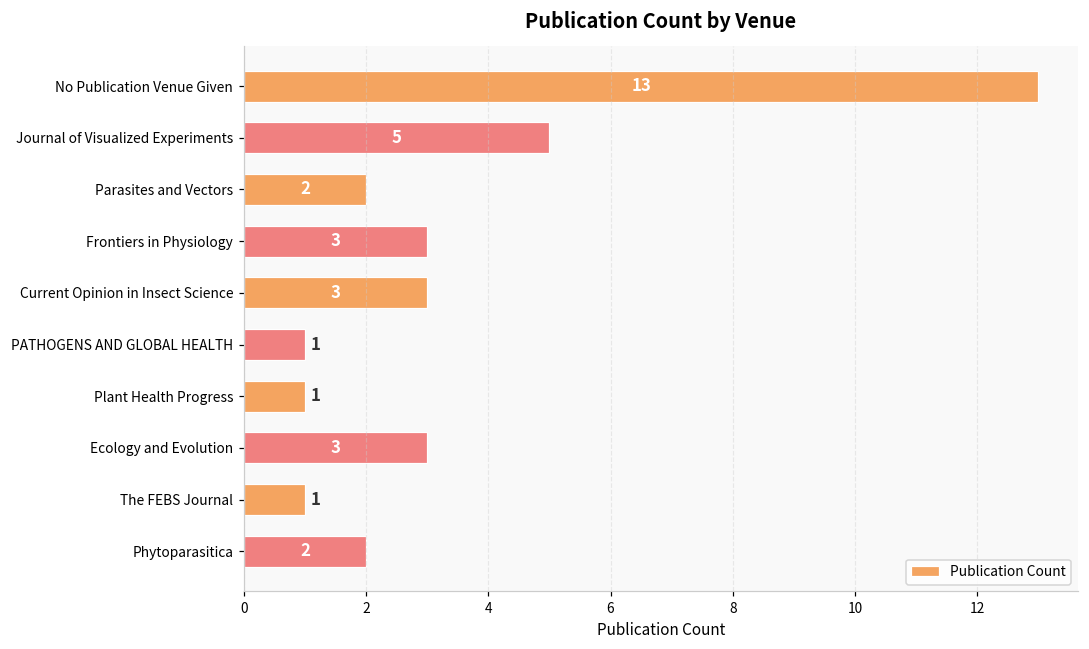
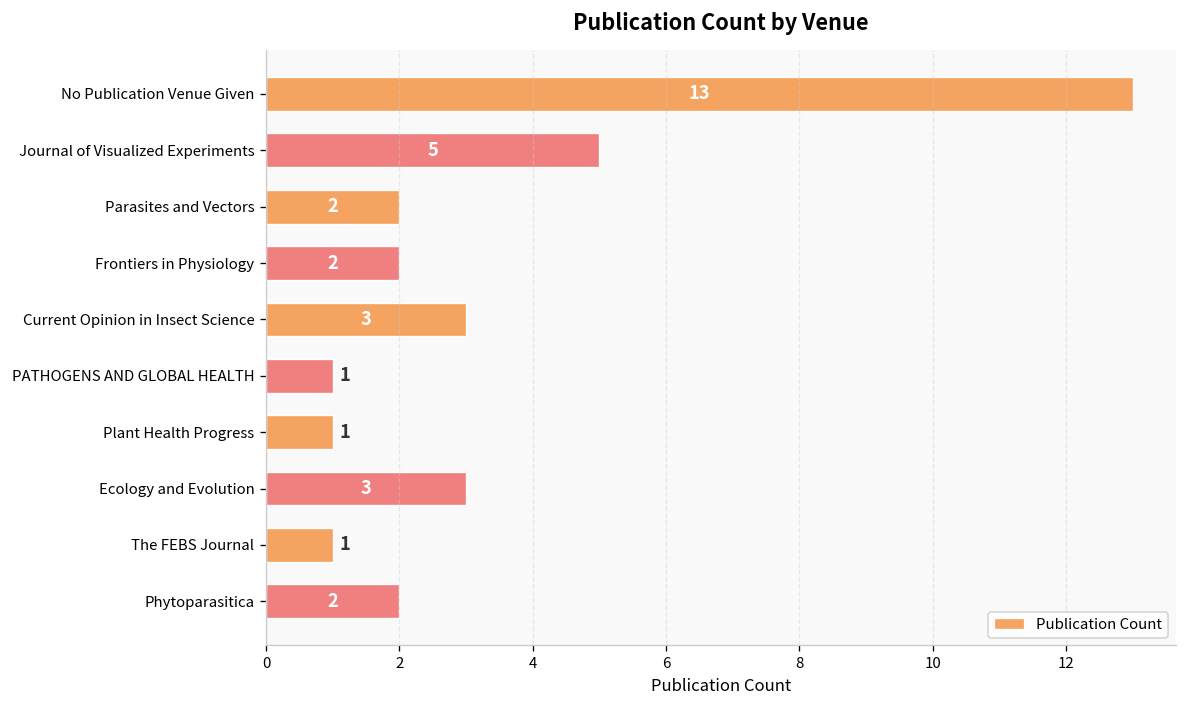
  {
    "No Publication Venue Given": 13,
    "Journal of Visualized Experiments": 5,
    "Parasites and Vectors": 2,
-   "Frontiers in Physiology": 3,
+   "Frontiers in Physiology": 2,
    "Current Opinion in Insect Science": 3,
    "PATHOGENS AND GLOBAL HEALTH": 1,
    "Plant Health Progress": 1,
    "Ecology and Evolution": 3,
    "The FEBS Journal": 1,
    "Phytoparasitica": 2
  }
